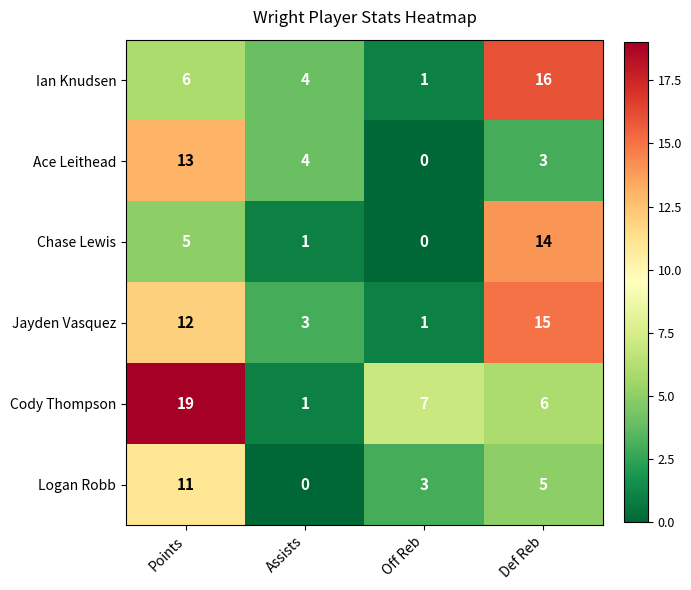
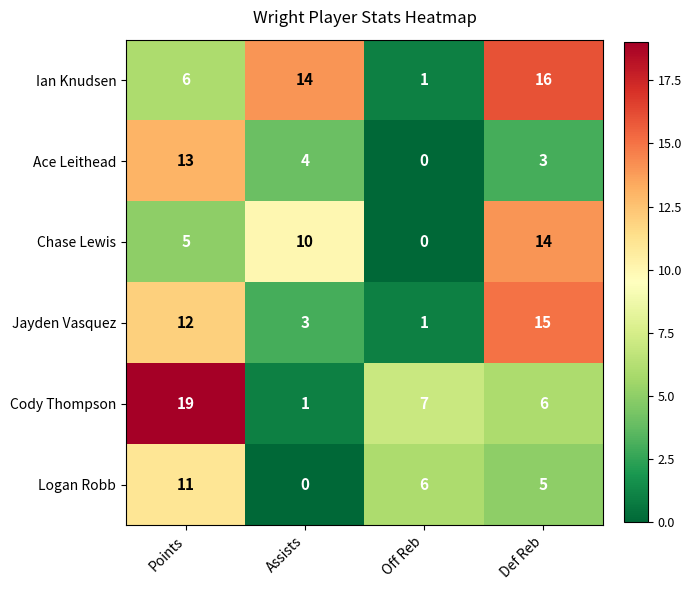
  {
    "Ian Knudsen": {
      "Points": 6,
-     "Assists": 4,
+     "Assists": 14,
      "Off Reb": 1,
      "Def Reb": 16
    },
    "Ace Leithead": {
      "Points": 13,
      "Assists": 4,
      "Off Reb": 0,
      "Def Reb": 3
    },
    "Chase Lewis": {
      "Points": 5,
-     "Assists": 1,
+     "Assists": 10,
      "Off Reb": 0,
      "Def Reb": 14
    },
    "Jayden Vasquez": {
      "Points": 12,
      "Assists": 3,
      "Off Reb": 1,
      "Def Reb": 15
    },
    "Cody Thompson": {
      "Points": 19,
      "Assists": 1,
      "Off Reb": 7,
      "Def Reb": 6
    },
    "Logan Robb": {
      "Points": 11,
      "Assists": 0,
-     "Off Reb": 3,
+     "Off Reb": 6,
      "Def Reb": 5
    }
  }
